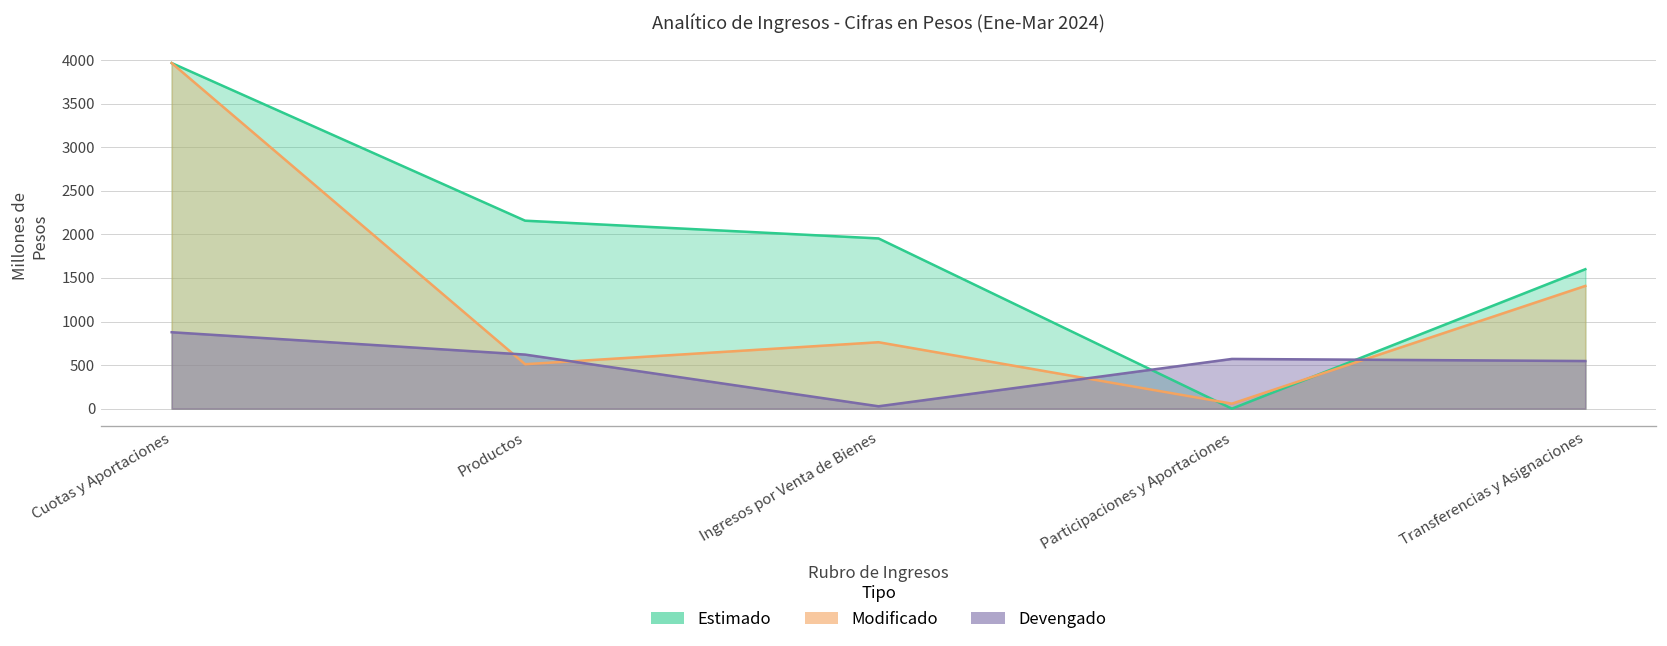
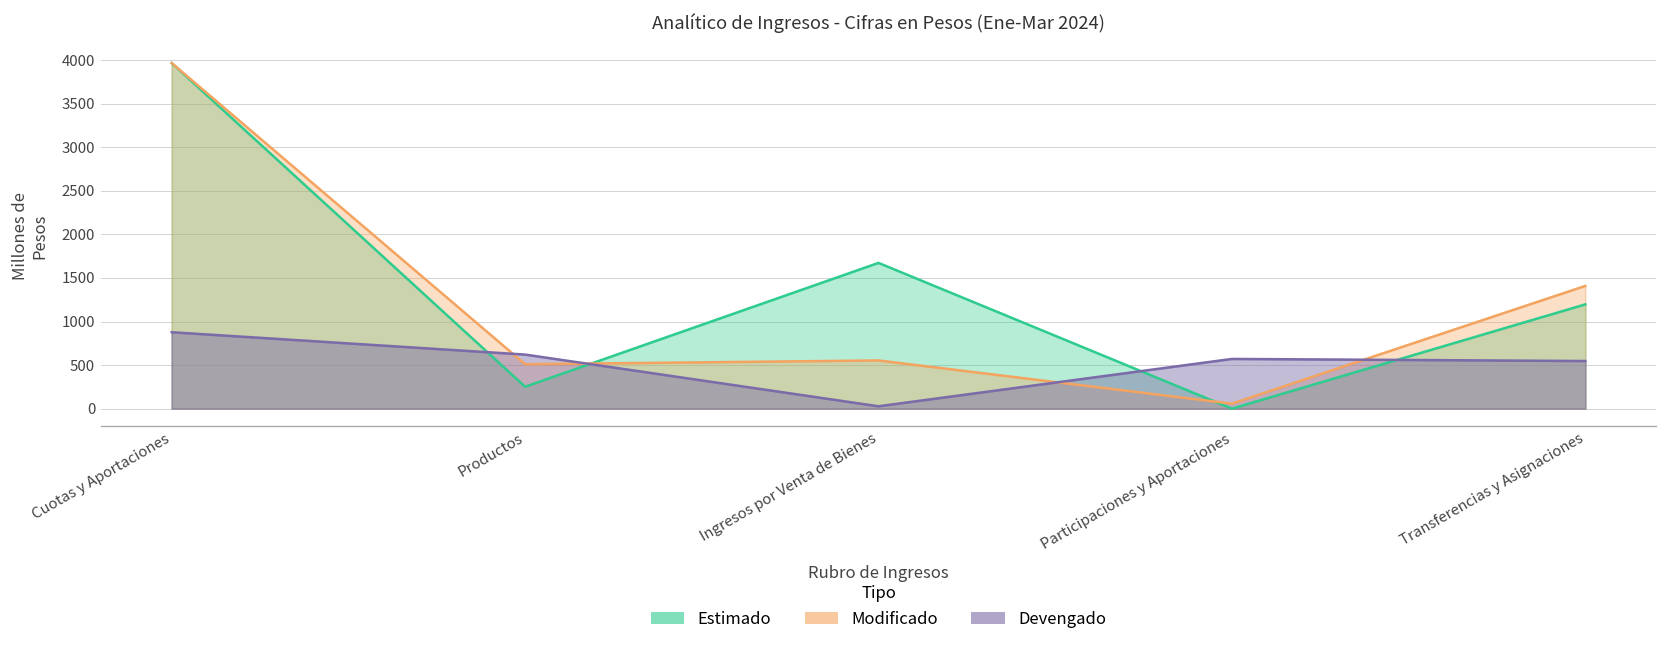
  {
    "Estimado": {
-     "Productos": 2200,
-     "Ingresos por Venta de Bienes": 2000,
+     "Productos": 300,
+     "Ingresos por Venta de Bienes": 1700,
      "Participaciones y Aportaciones": 0,
-     "Transferencias y Asignaciones": 1600
+     "Transferencias y Asignaciones": 1200
    },
    "Modificado": {
      "Productos": 500,
-     "Ingresos por Venta de Bienes": 800,
+     "Ingresos por Venta de Bienes": 600,
      "Participaciones y Aportaciones": 100,
      "Transferencias y Asignaciones": 1400
    },
    "Devengado": {
      "Cuotas y Aportaciones": 900,
      "Productos": 600,
      "Ingresos por Venta de Bienes": 0,
      "Participaciones y Aportaciones": 600,
      "Transferencias y Asignaciones": 500
    }
  }
